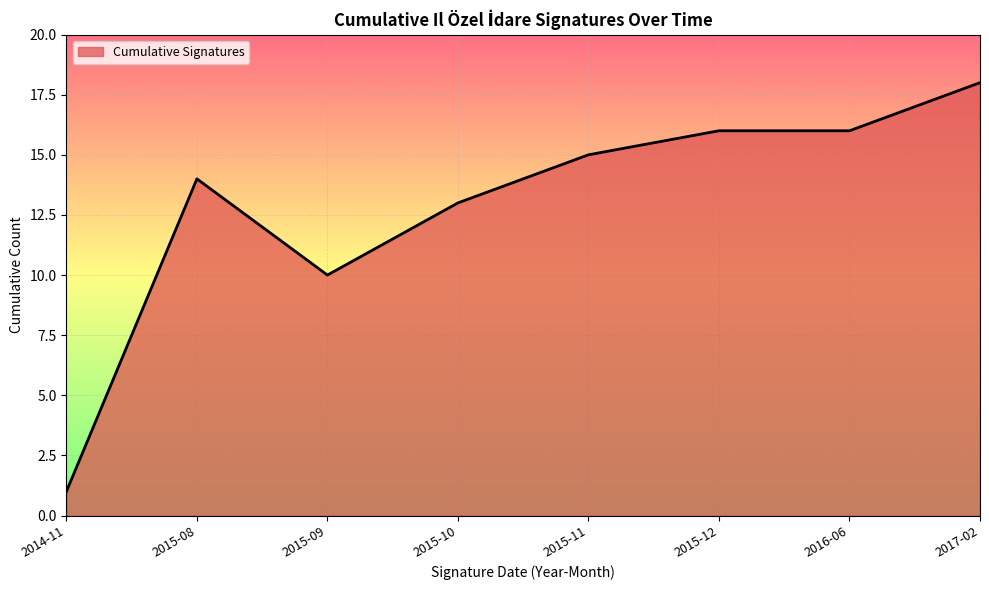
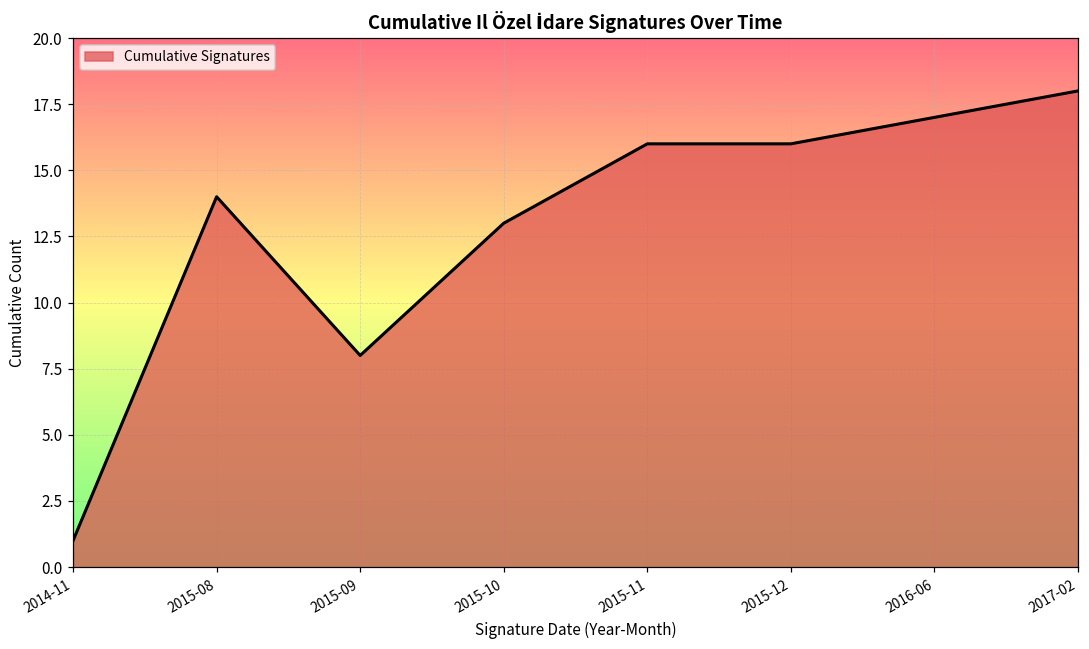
  {
    "2014-11": 1,
    "2015-08": 14,
-   "2015-09": 10,
+   "2015-09": 8,
    "2015-10": 13,
-   "2015-11": 15,
+   "2015-11": 16,
    "2015-12": 16,
-   "2016-06": 16,
+   "2016-06": 17,
    "2017-02": 18
  }
